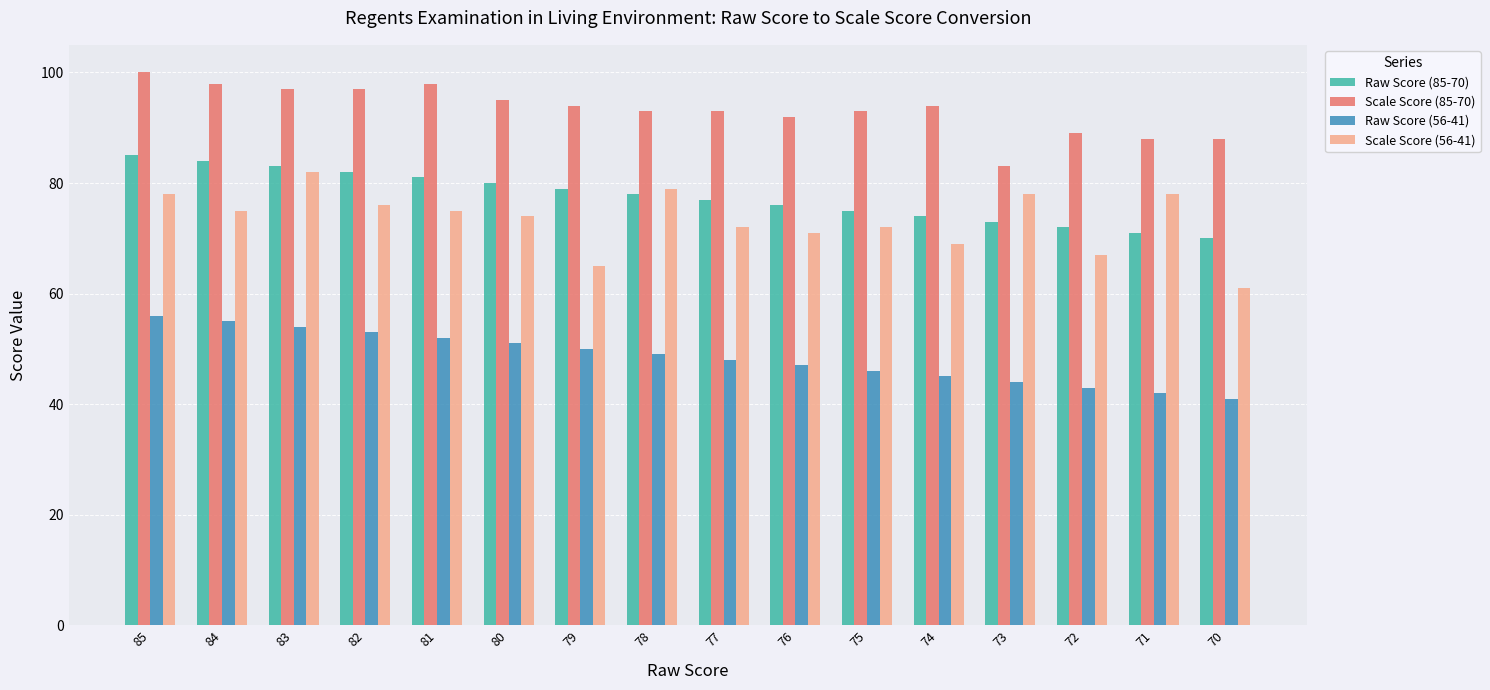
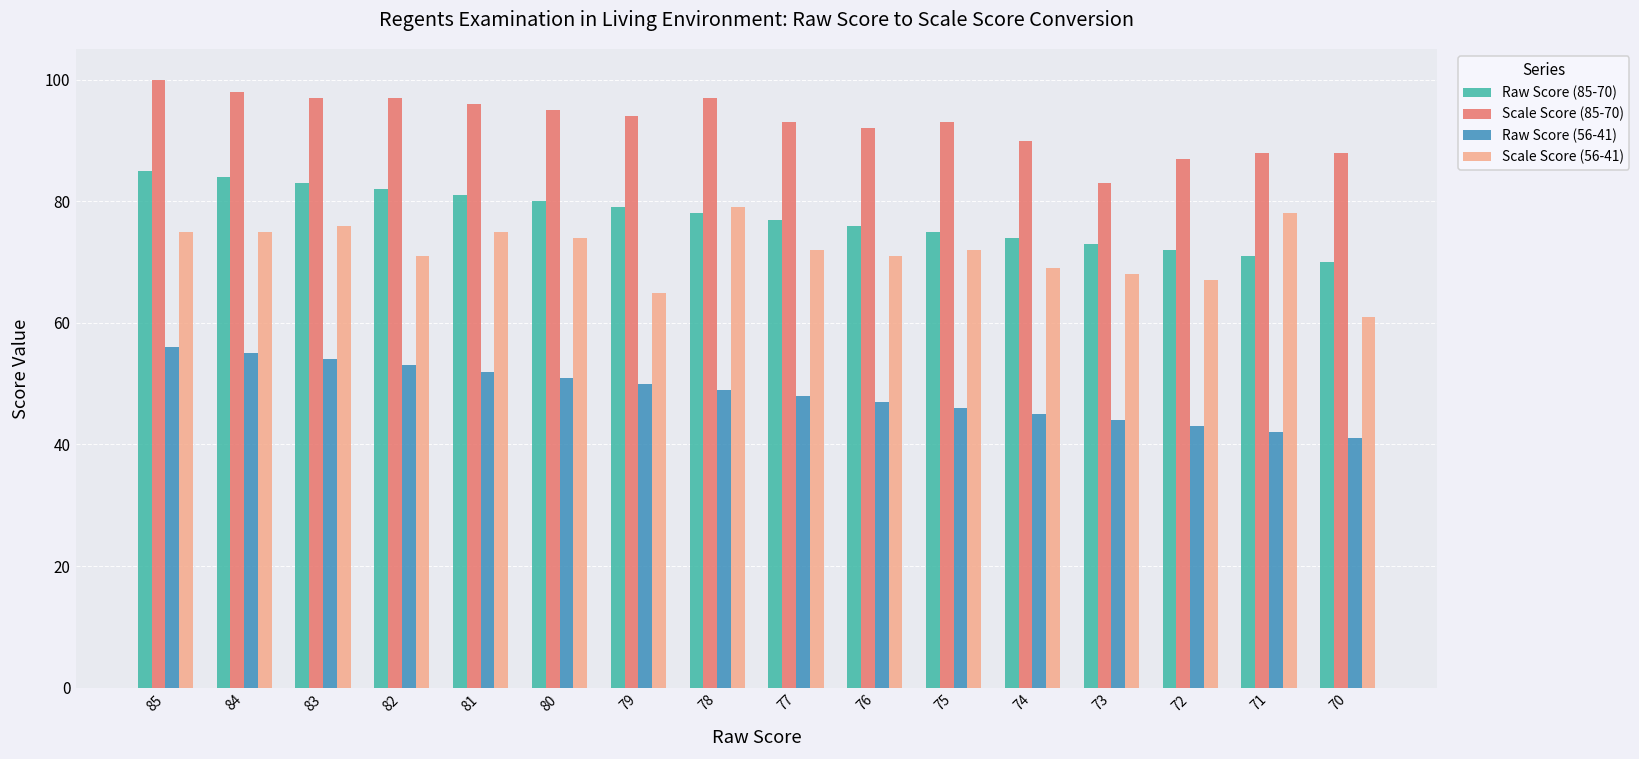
  {
    "Scale Score (85-70)": {
      "85": 100,
      "84": 98,
      "83": 97,
      "82": 97,
-     "81": 98,
+     "81": 96,
      "80": 95,
      "79": 94,
-     "78": 93,
+     "78": 97,
      "77": 93,
      "76": 92,
      "75": 93,
-     "74": 94,
+     "74": 90,
      "73": 83,
-     "72": 89,
+     "72": 87,
      "71": 88,
      "70": 88
    },
    "Scale Score (56-41)": {
-     "85": 78,
+     "85": 75,
      "84": 75,
-     "83": 82,
-     "82": 76,
+     "83": 76,
+     "82": 71,
      "81": 75,
      "80": 74,
      "79": 65,
      "78": 79,
      "77": 72,
      "76": 71,
      "75": 72,
      "74": 69,
-     "73": 78,
+     "73": 68,
      "72": 67,
      "71": 78,
      "70": 61
    }
  }
